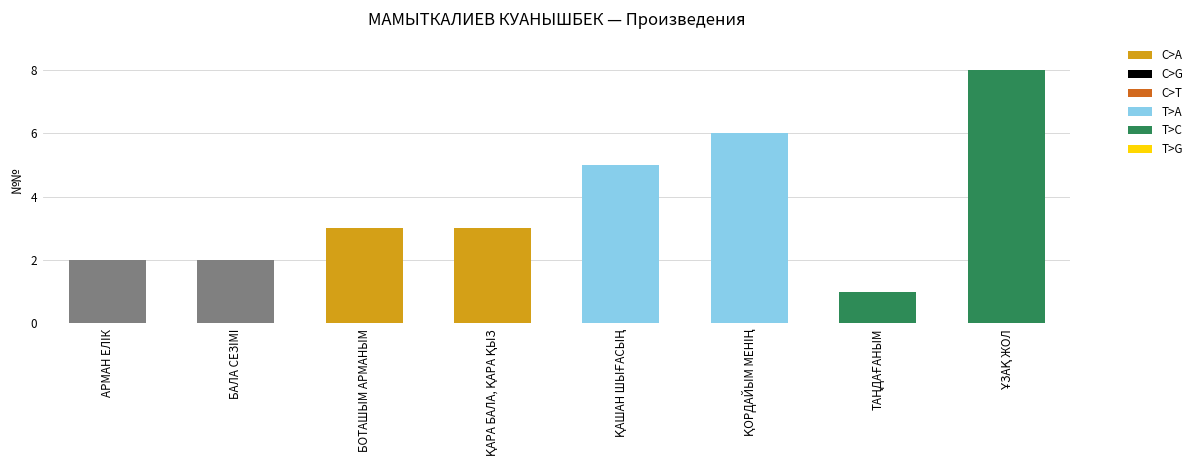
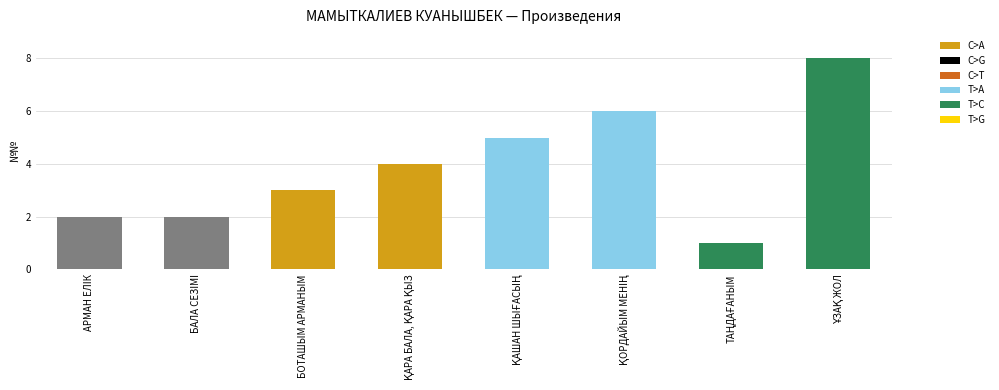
  {
    "АРМАН ЕЛІК": 2,
    "БАЛА СЕЗІМІ": 2,
    "БОТАШЫМ АРМАНЫМ": 3,
-   "ҚАРА БАЛА, ҚАРА ҚЫЗ": 3,
+   "ҚАРА БАЛА, ҚАРА ҚЫЗ": 4,
    "ҚАШАН ШЫҒАСЫҢ": 5,
    "ҚОРДАЙЫМ МЕНІҢ": 6,
    "ТАҢДАҒАНЫМ": 1,
    "ҰЗАҚ ЖОЛ": 8
  }
